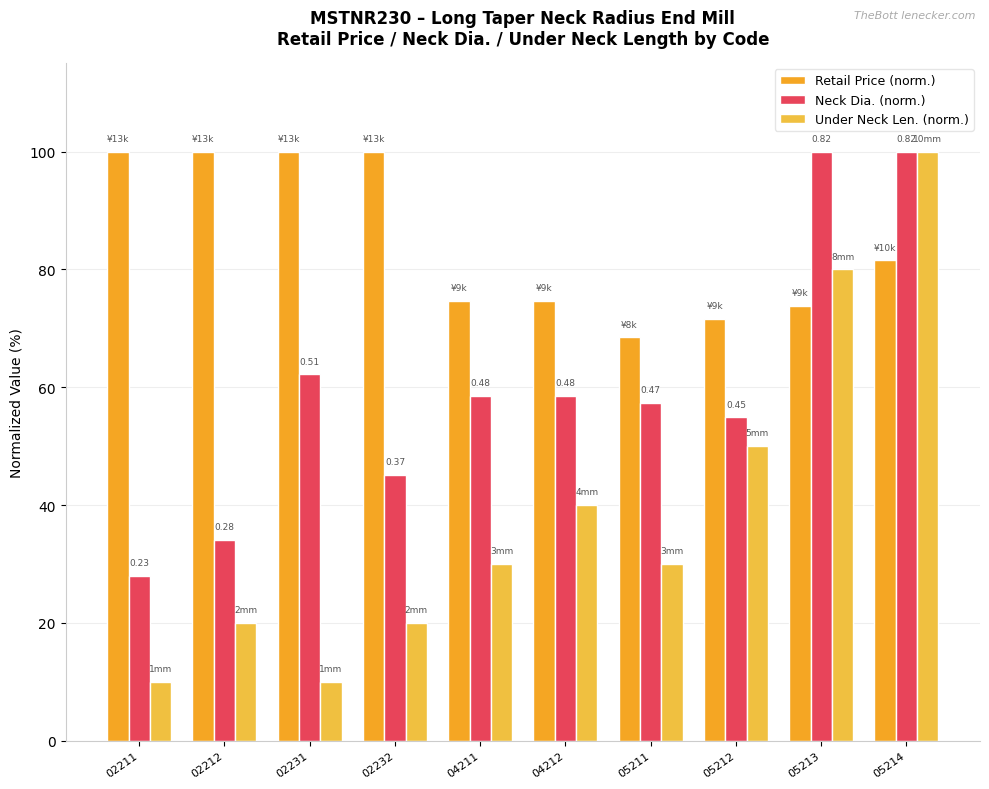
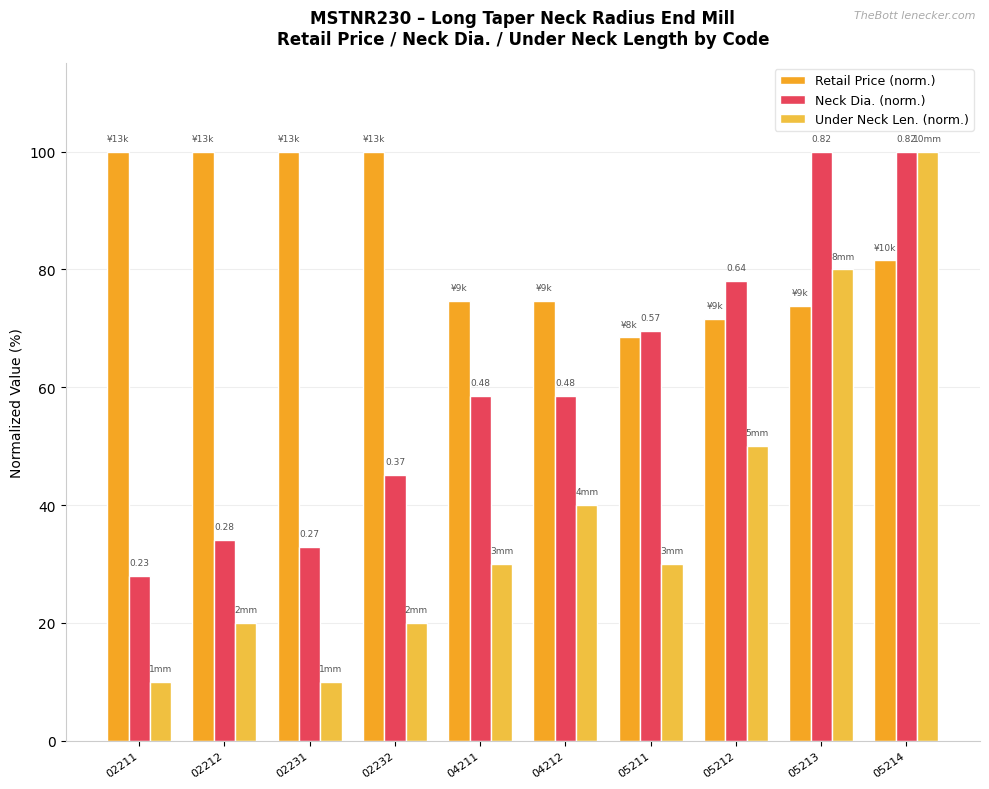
  {
    "Neck Dia. (norm.)": {
-     "02231": 0.51,
-     "05211": 0.47,
-     "05212": 0.45
+     "02231": 0.27,
+     "05211": 0.57,
+     "05212": 0.64
    }
  }
